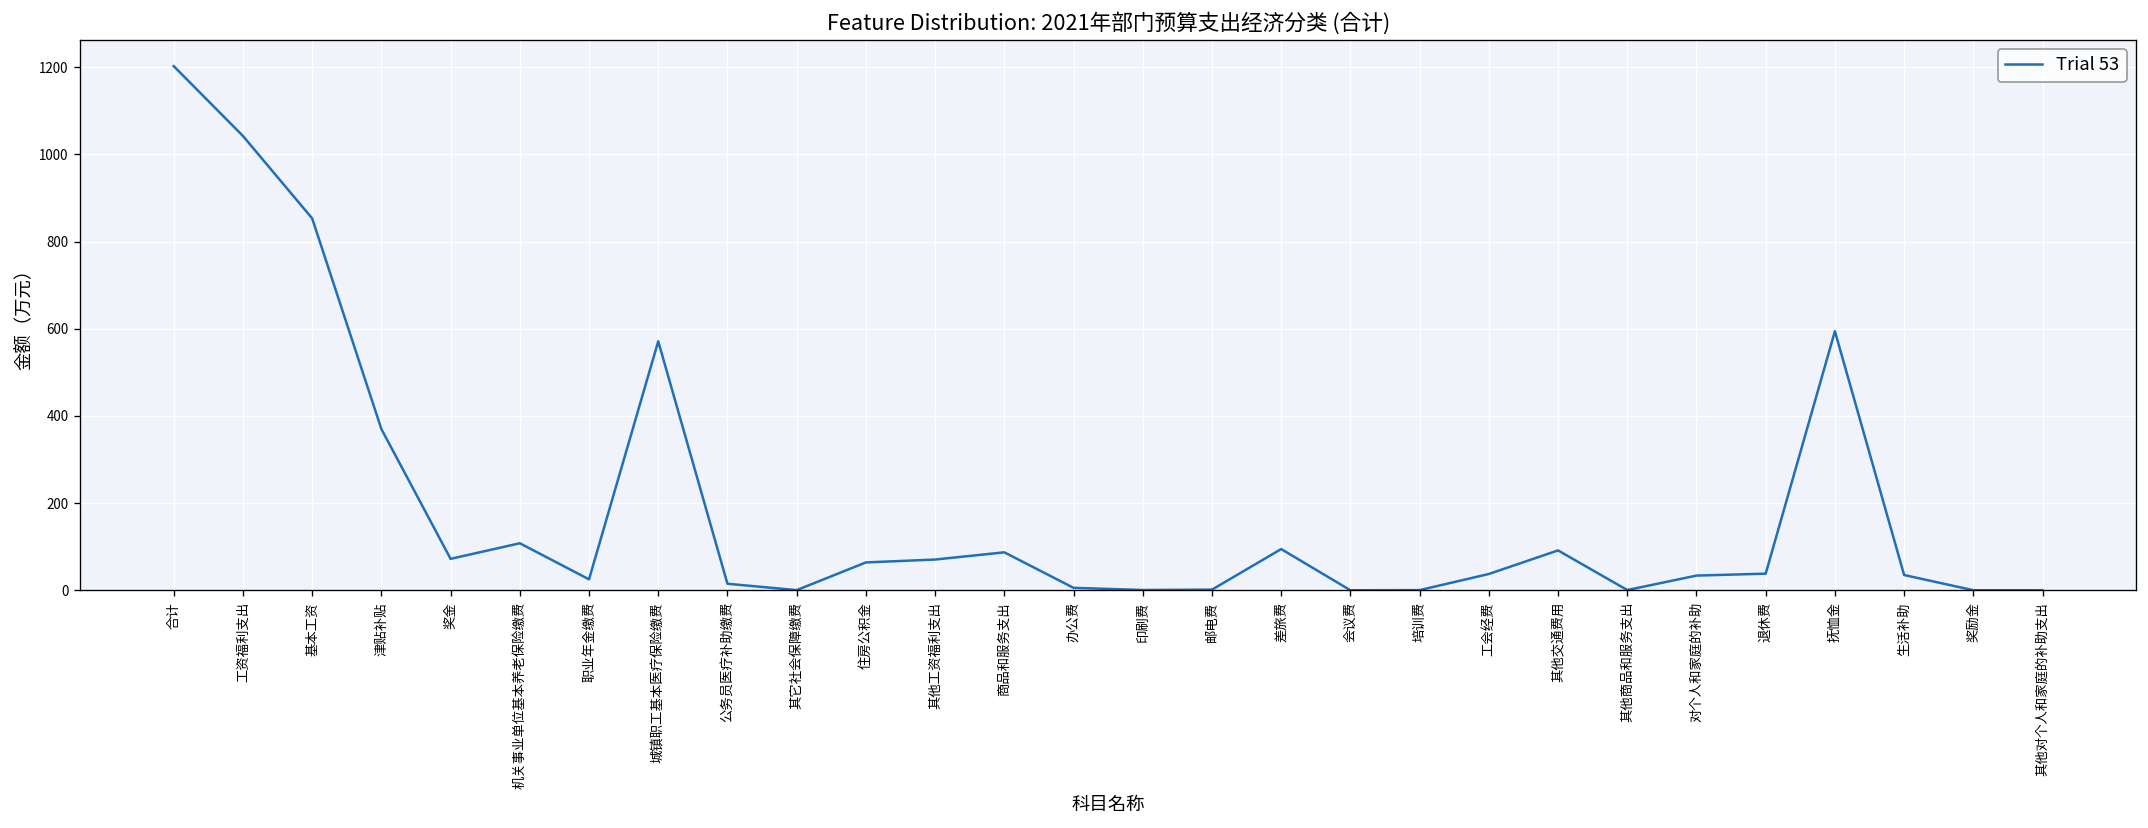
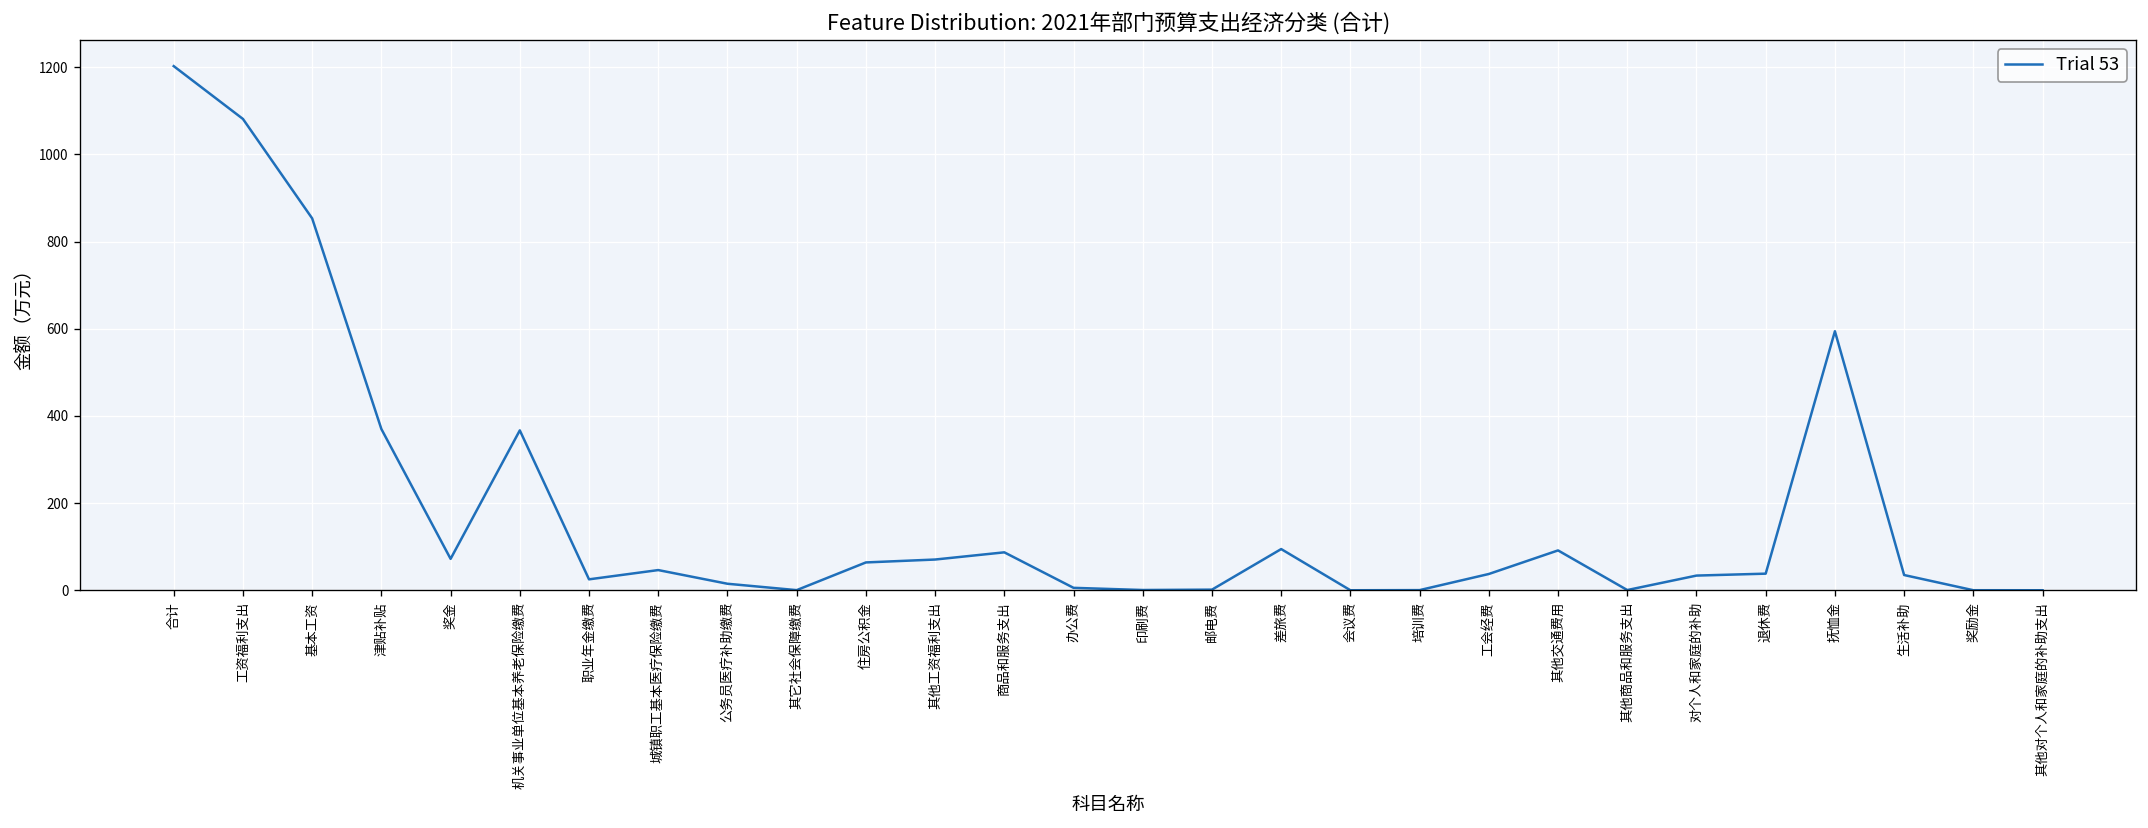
  {
    "合计": 1200,
-   "工资福利支出": 1040,
+   "工资福利支出": 1080,
    "基本工资": 850,
    "津贴补贴": 370,
    "奖金": 70,
-   "机关事业单位基本养老保险缴费": 110,
+   "机关事业单位基本养老保险缴费": 370,
    "职业年金缴费": 30,
-   "城镇职工基本医疗保险缴费": 570,
+   "城镇职工基本医疗保险缴费": 50,
    "公务员医疗补助缴费": 20,
    "其它社会保障缴费": 0,
    "住房公积金": 60,
    "其他工资福利支出": 70,
    "商品和服务支出": 90,
    "办公费": 10,
    "印刷费": 0,
    "邮电费": 0,
    "差旅费": 90,
    "会议费": 0,
    "培训费": 0,
    "工会经费": 40,
    "其他交通费用": 90,
    "其他商品和服务支出": 0,
    "对个人和家庭的补助": 30,
    "退休费": 40,
    "抚恤金": 590,
    "生活补助": 40,
    "奖励金": 0,
    "其他对个人和家庭的补助支出": 0
  }
